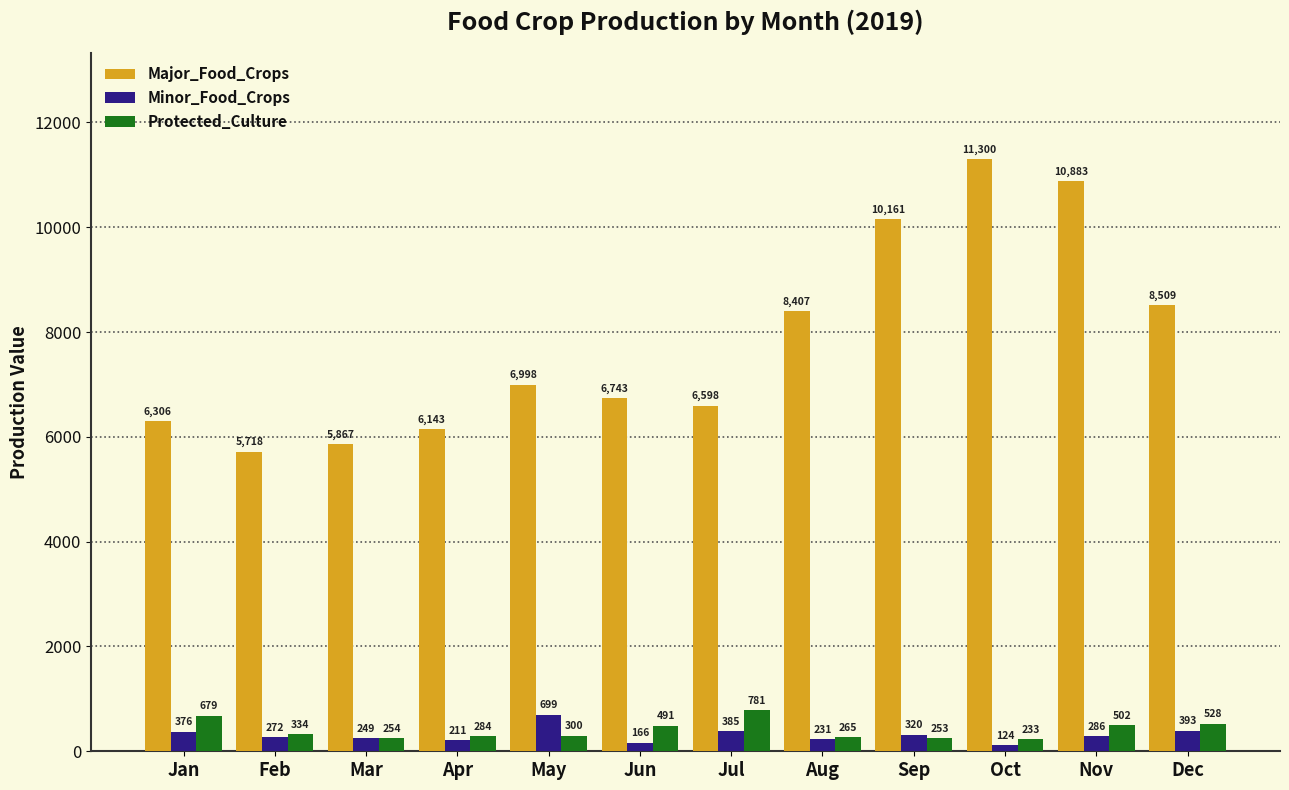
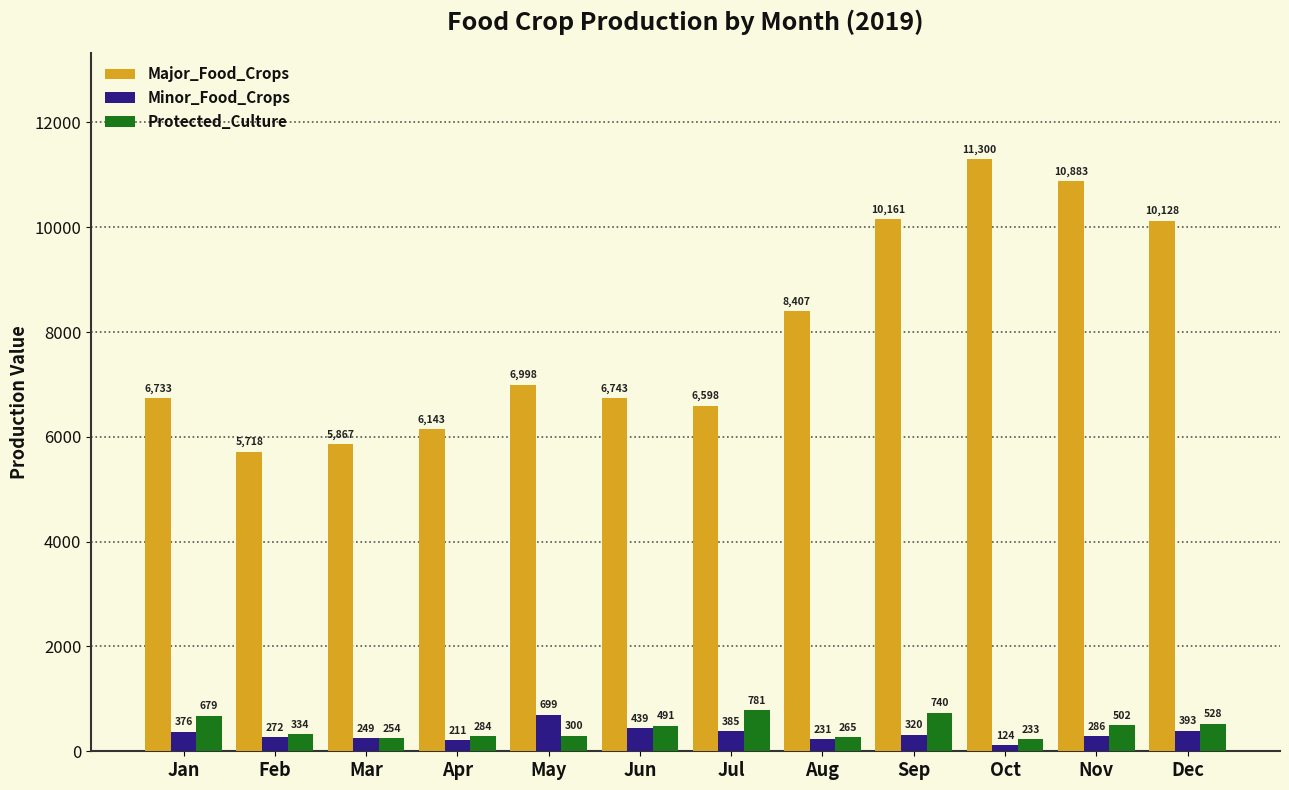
  {
    "Major_Food_Crops": {
-     "Jan": "6,306",
+     "Jan": "6,733",
      "Feb": "5,718",
      "Mar": "5,867",
      "Apr": "6,143",
      "May": "6,998",
      "Jun": "6,743",
      "Jul": "6,598",
      "Aug": "8,407",
      "Sep": "10,161",
      "Oct": "11,300",
      "Nov": "10,883",
-     "Dec": "8,509"
+     "Dec": "10,128"
    },
    "Minor_Food_Crops": {
      "Jan": "376",
      "Feb": "272",
      "Mar": "249",
      "Apr": "211",
      "May": "699",
-     "Jun": "166",
+     "Jun": "439",
      "Jul": "385",
      "Aug": "231",
      "Sep": "320",
      "Oct": "124",
      "Nov": "286",
      "Dec": "393"
    },
    "Protected_Culture": {
      "Jan": "679",
      "Feb": "334",
      "Mar": "254",
      "Apr": "284",
      "May": "300",
      "Jun": "491",
      "Jul": "781",
      "Aug": "265",
-     "Sep": "253",
+     "Sep": "740",
      "Oct": "233",
      "Nov": "502",
      "Dec": "528"
    }
  }
